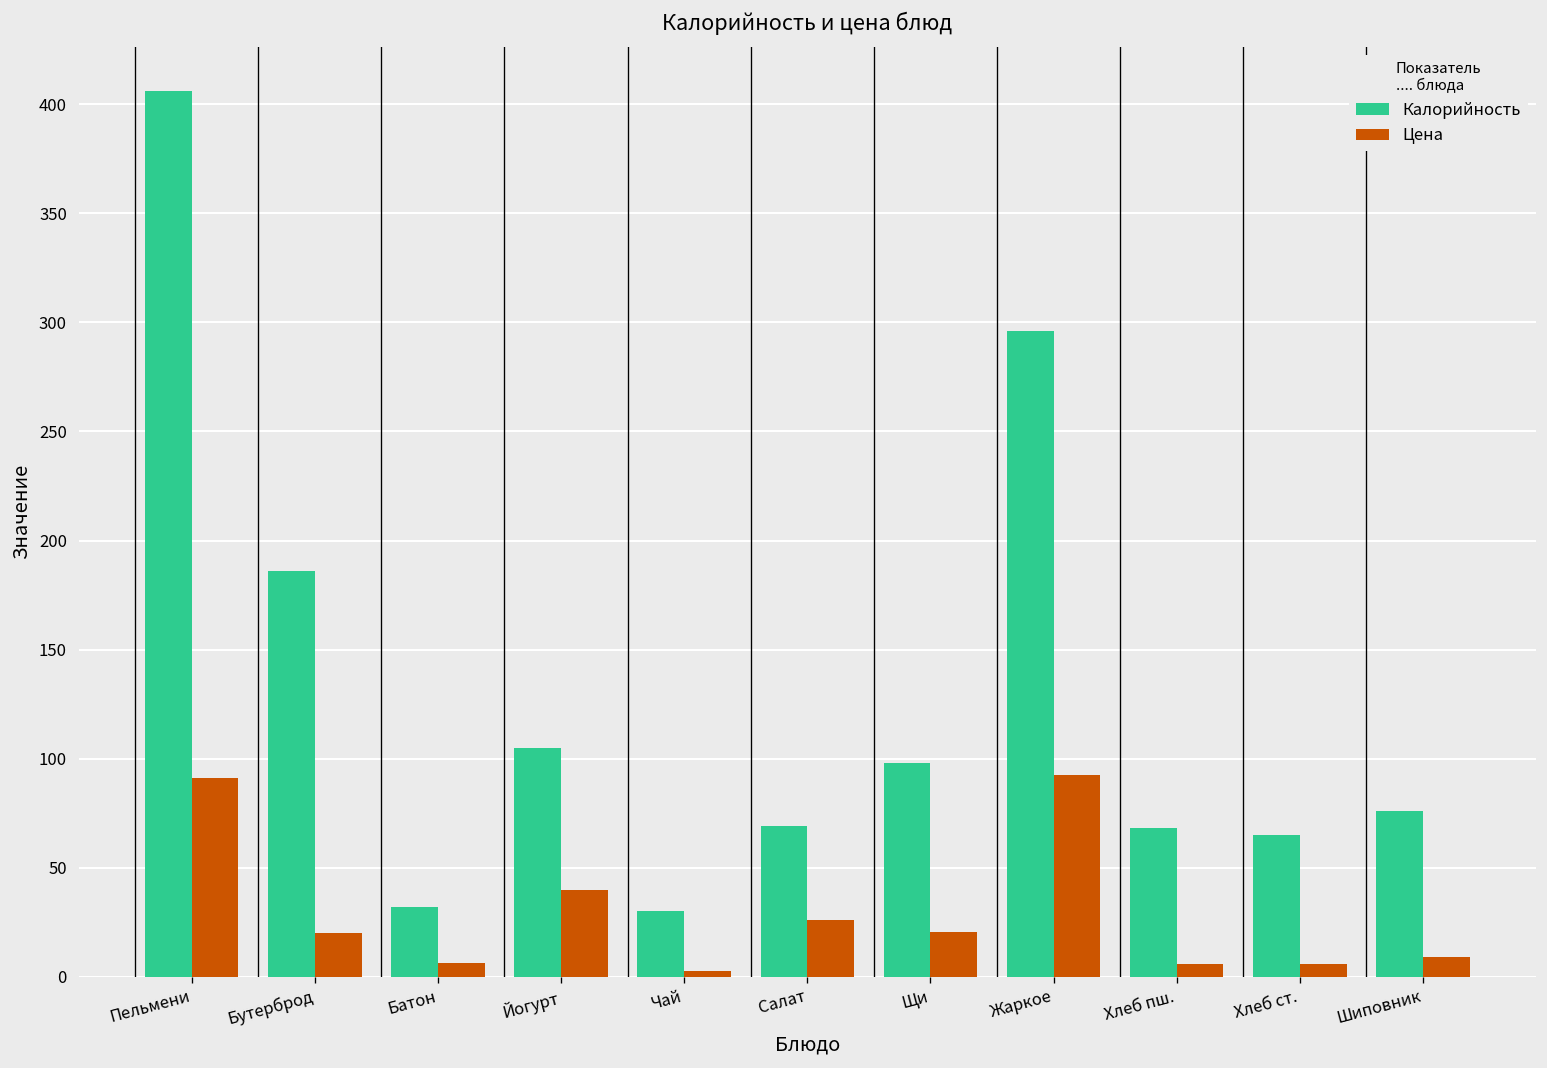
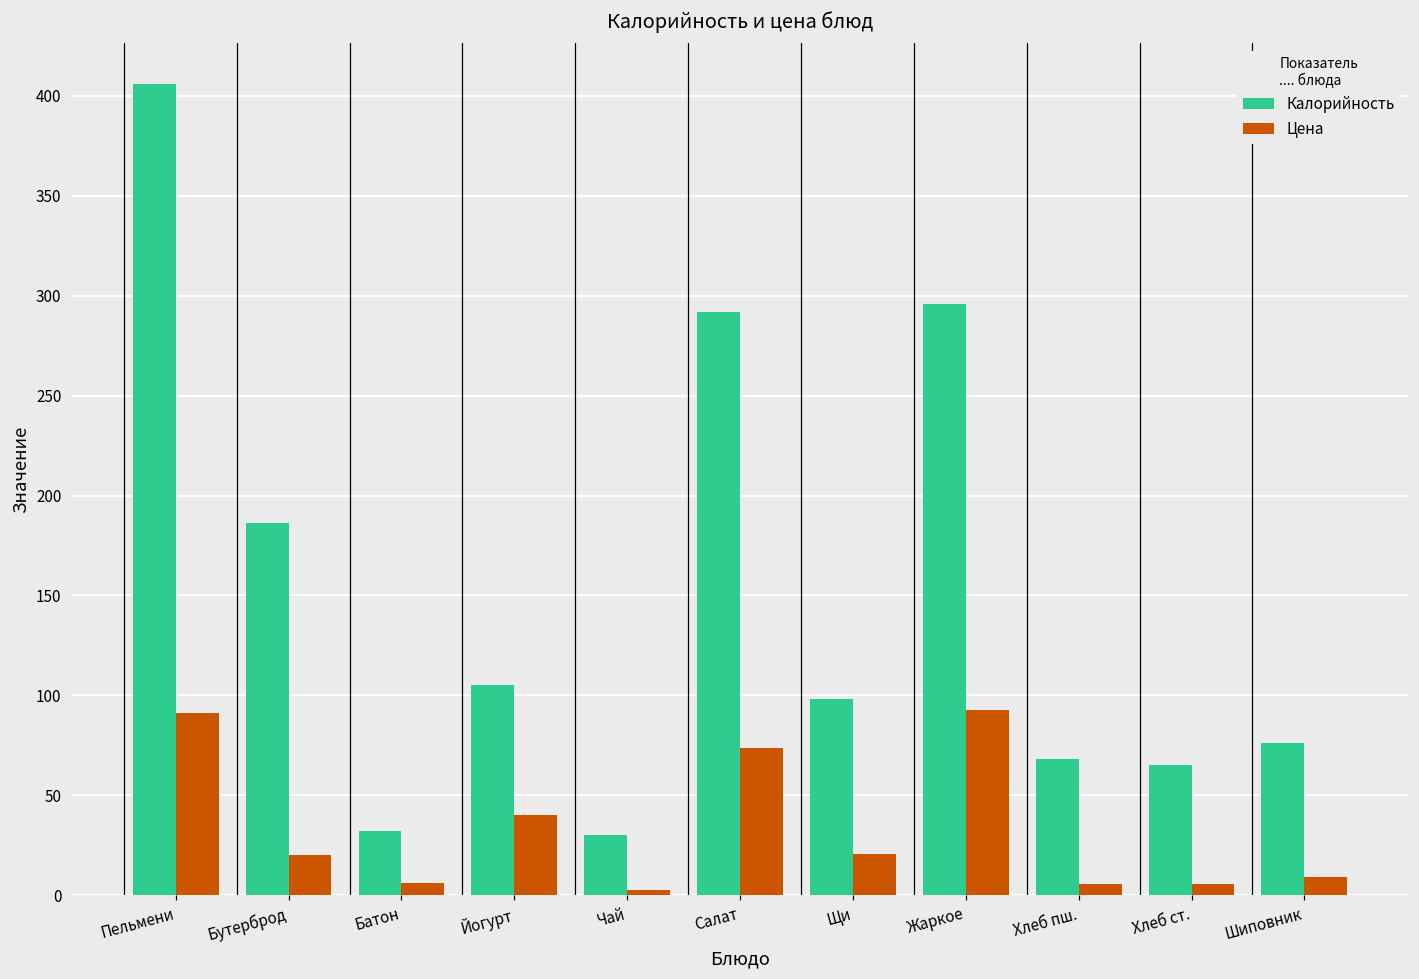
  {
    "Калорийность": {
      "Пельмени": 406,
      "Бутерброд": 186,
      "Батон": 32,
      "Йогурт": 105,
      "Чай": 30,
-     "Салат": 69,
+     "Салат": 292,
      "Щи": 98,
      "Жаркое": 296,
      "Хлеб пш.": 68,
      "Хлеб ст.": 65,
      "Шиповник": 76
    },
    "Цена": {
      "Пельмени": 91,
      "Бутерброд": 20,
      "Батон": 6,
      "Йогурт": 40,
      "Чай": 3,
-     "Салат": 26,
+     "Салат": 74,
      "Щи": 21,
      "Жаркое": 93,
      "Хлеб пш.": 6,
      "Хлеб ст.": 6,
      "Шиповник": 9
    }
  }
